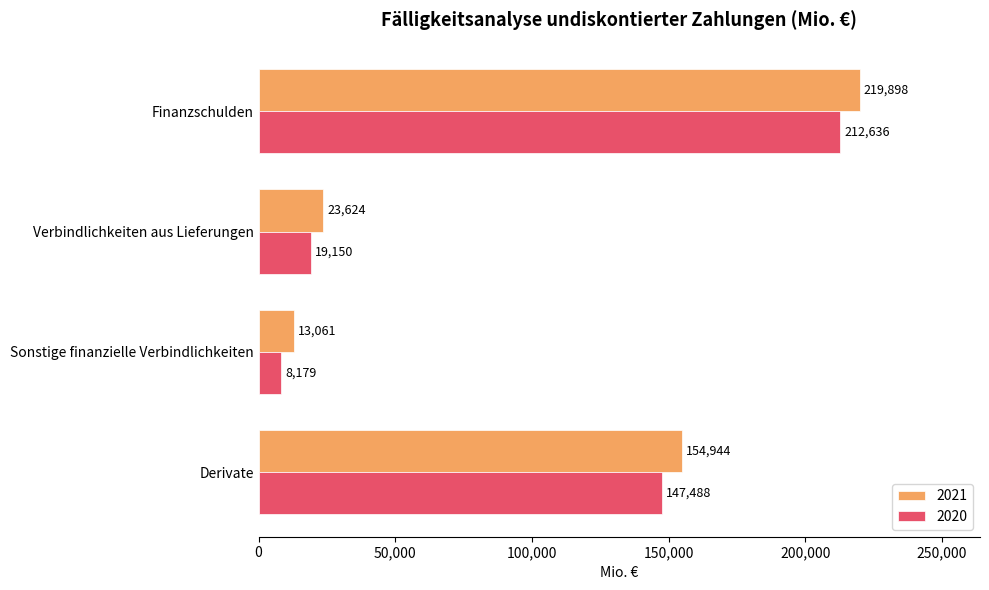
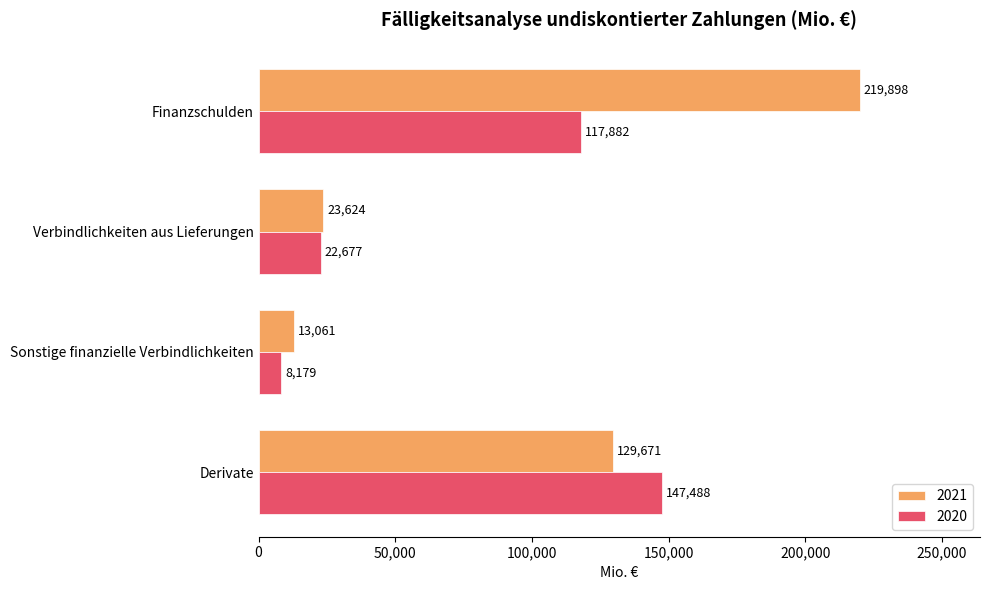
  {
    "2021": {
      "Finanzschulden": "219,898",
      "Verbindlichkeiten aus Lieferungen": "23,624",
      "Sonstige finanzielle Verbindlichkeiten": "13,061",
-     "Derivate": "154,944"
+     "Derivate": "129,671"
    },
    "2020": {
-     "Finanzschulden": "212,636",
-     "Verbindlichkeiten aus Lieferungen": "19,150",
+     "Finanzschulden": "117,882",
+     "Verbindlichkeiten aus Lieferungen": "22,677",
      "Sonstige finanzielle Verbindlichkeiten": "8,179",
      "Derivate": "147,488"
    }
  }
